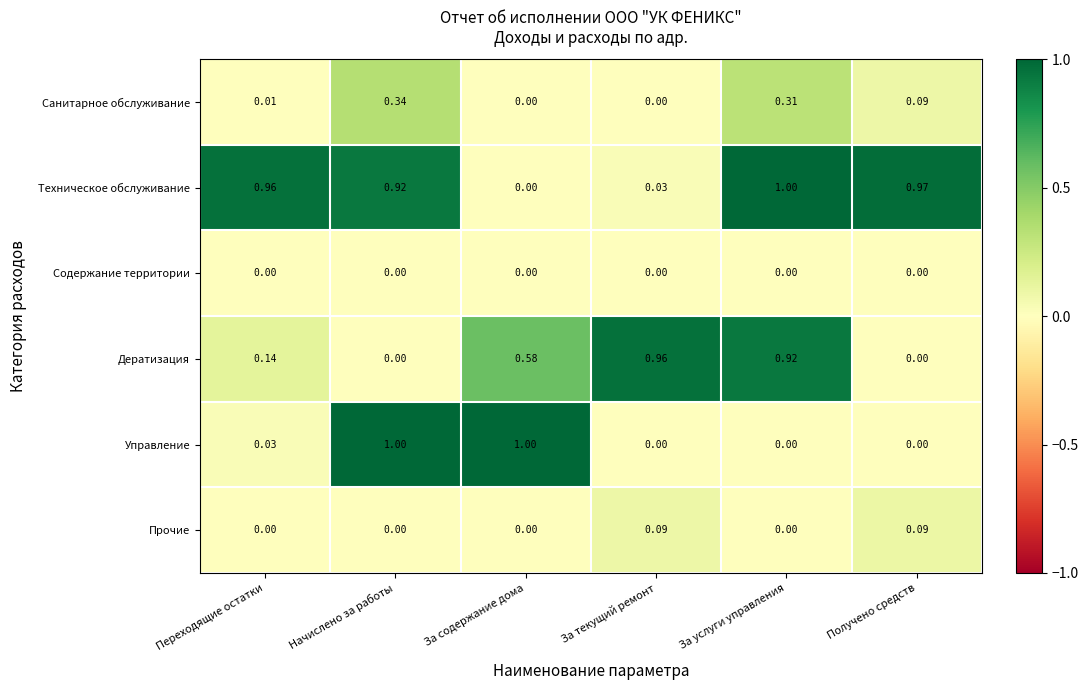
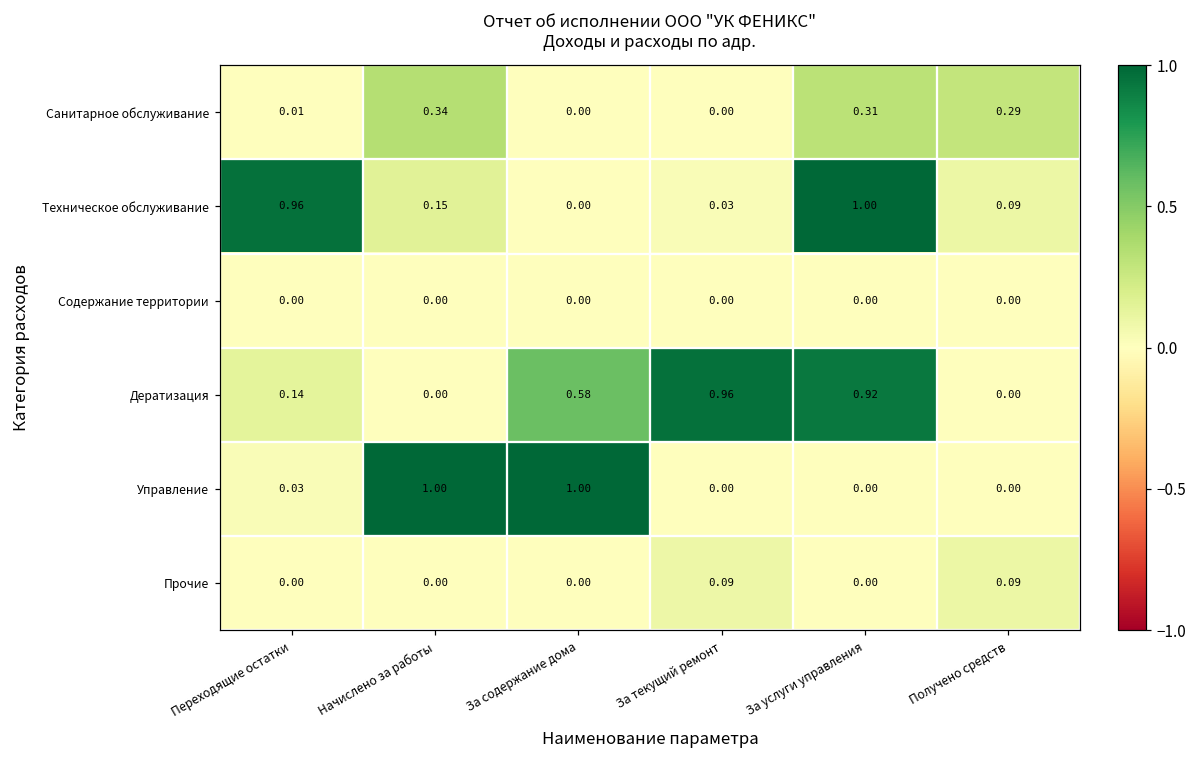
  {
    "Санитарное обслуживание": {
      "Переходящие остатки": 0.01,
      "Начислено за работы": 0.34,
      "За содержание дома": 0.00,
      "За текущий ремонт": 0.00,
      "За услуги управления": 0.31,
-     "Получено средств": 0.09
+     "Получено средств": 0.29
    },
    "Техническое обслуживание": {
      "Переходящие остатки": 0.96,
-     "Начислено за работы": 0.92,
+     "Начислено за работы": 0.15,
      "За содержание дома": 0.00,
      "За текущий ремонт": 0.03,
      "За услуги управления": 1.00,
-     "Получено средств": 0.97
+     "Получено средств": 0.09
    },
    "Содержание территории": {
      "Переходящие остатки": 0.00,
      "Начислено за работы": 0.00,
      "За содержание дома": 0.00,
      "За текущий ремонт": 0.00,
      "За услуги управления": 0.00,
      "Получено средств": 0.00
    },
    "Дератизация": {
      "Переходящие остатки": 0.14,
      "Начислено за работы": 0.00,
      "За содержание дома": 0.58,
      "За текущий ремонт": 0.96,
      "За услуги управления": 0.92,
      "Получено средств": 0.00
    },
    "Управление": {
      "Переходящие остатки": 0.03,
      "Начислено за работы": 1.00,
      "За содержание дома": 1.00,
      "За текущий ремонт": 0.00,
      "За услуги управления": 0.00,
      "Получено средств": 0.00
    },
    "Прочие": {
      "Переходящие остатки": 0.00,
      "Начислено за работы": 0.00,
      "За содержание дома": 0.00,
      "За текущий ремонт": 0.09,
      "За услуги управления": 0.00,
      "Получено средств": 0.09
    }
  }
